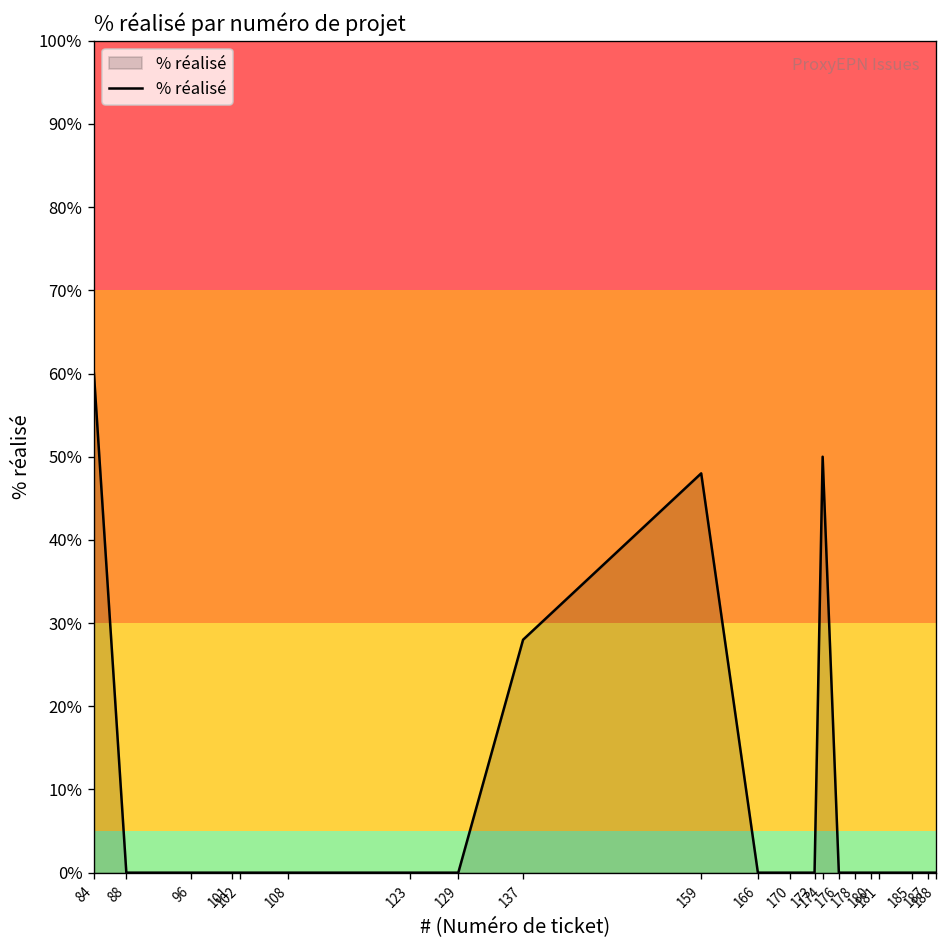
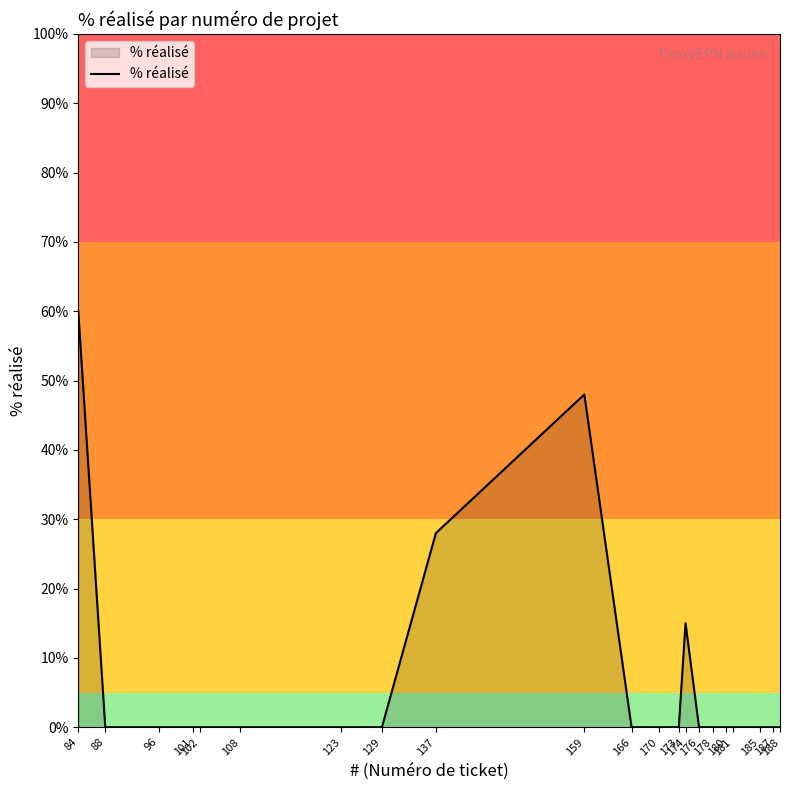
  {
    "84": "60%",
    "88": "0%",
    "96": "0%",
    "101": "0%",
    "102": "0%",
    "108": "0%",
    "123": "0%",
    "129": "0%",
    "137": "28%",
    "159": "48%",
    "166": "0%",
    "170": "0%",
    "173": "0%",
-   "174": "50%",
+   "174": "15%",
    "176": "0%",
    "178": "0%",
    "180": "0%",
    "181": "0%",
    "185": "0%",
    "187": "0%",
    "188": "0%"
  }
